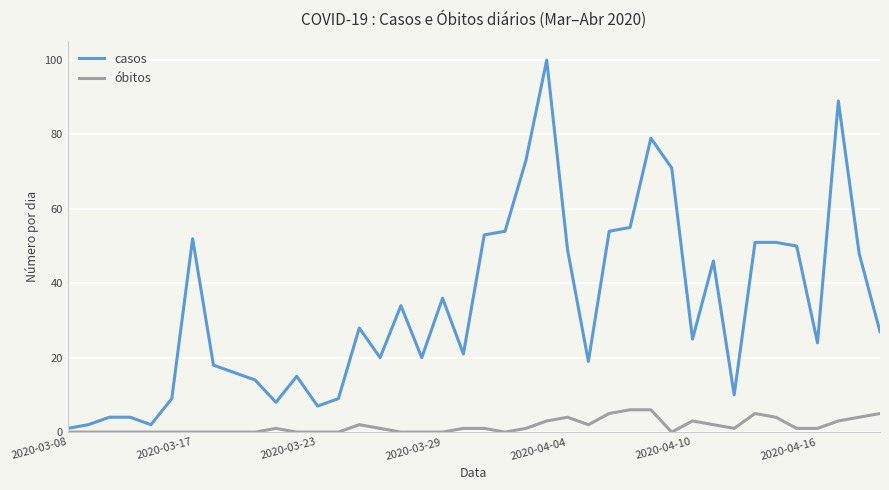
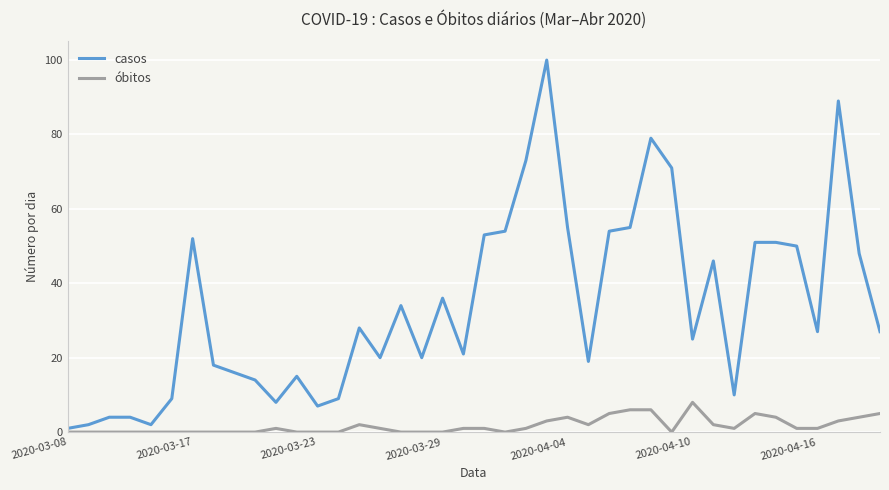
  {
    "casos": {
      "2020-03-08": 1,
      "2020-03-17": 52,
      "2020-03-23": 7,
      "2020-03-29": 36,
-     "2020-04-04": 49,
+     "2020-04-04": 55,
      "2020-04-10": 25,
-     "2020-04-16": 24
+     "2020-04-16": 27
    },
    "óbitos": {
      "2020-03-08": 0,
      "2020-03-17": 0,
      "2020-03-23": 0,
      "2020-03-29": 0,
      "2020-04-04": 4,
-     "2020-04-10": 3,
+     "2020-04-10": 8,
      "2020-04-16": 1
    }
  }
